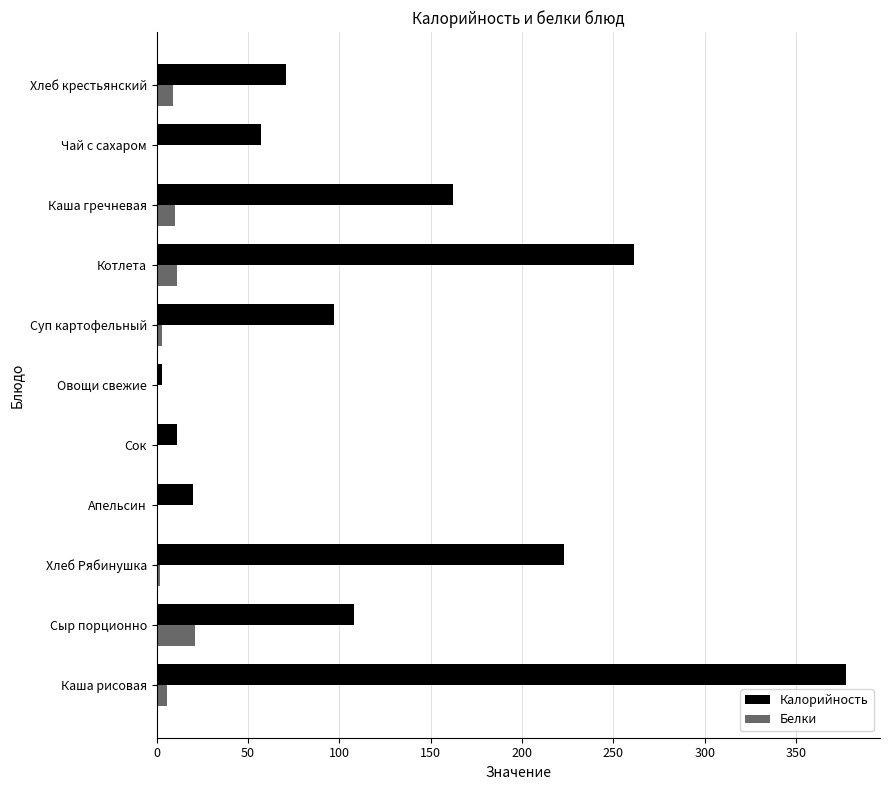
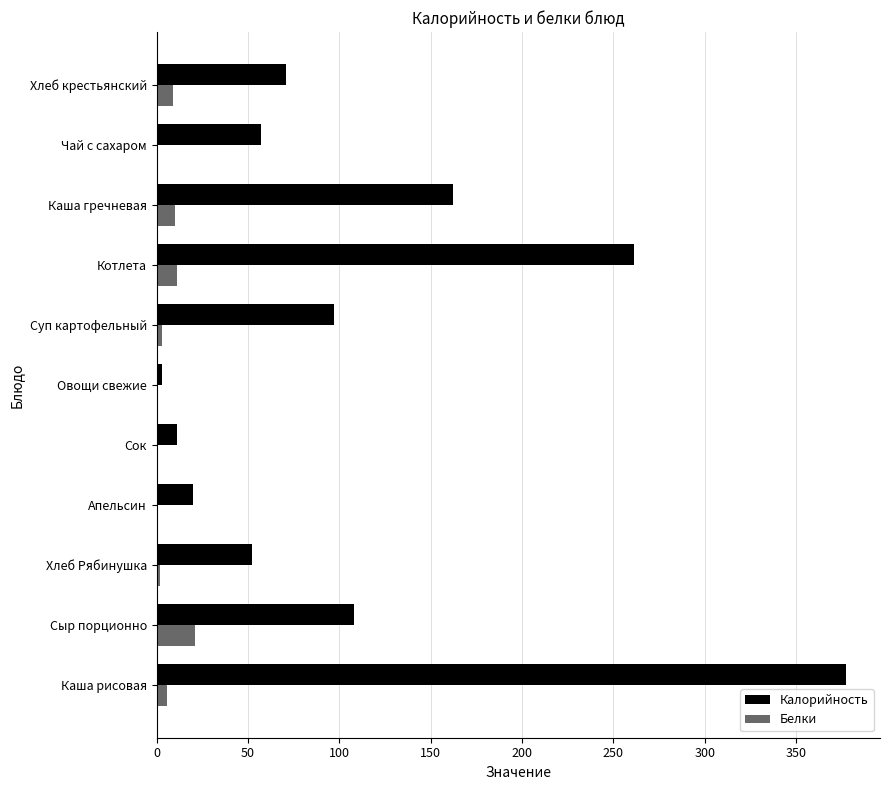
  {
    "Калорийность": {
      "Хлеб крестьянский": 71,
      "Чай с сахаром": 57,
      "Каша гречневая": 162,
      "Котлета": 261,
      "Суп картофельный": 97,
      "Овощи свежие": 3,
      "Сок": 11,
      "Апельсин": 20,
-     "Хлеб Рябинушка": 223,
+     "Хлеб Рябинушка": 52,
      "Сыр порционно": 108,
      "Каша рисовая": 377
    },
    "Белки": {
      "Хлеб крестьянский": 9,
      "Чай с сахаром": 0,
      "Каша гречневая": 10,
      "Котлета": 11,
      "Суп картофельный": 3,
      "Овощи свежие": 0,
      "Сок": 0,
      "Апельсин": 0,
      "Хлеб Рябинушка": 2,
      "Сыр порционно": 21,
      "Каша рисовая": 6
    }
  }
